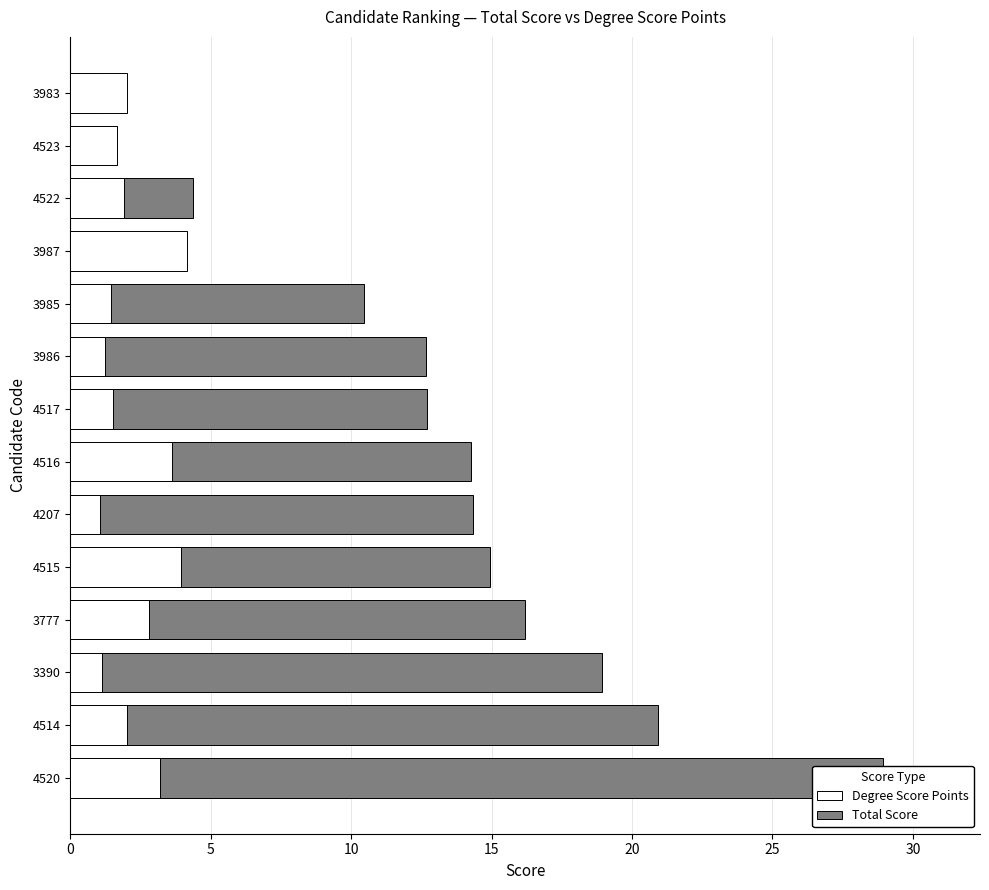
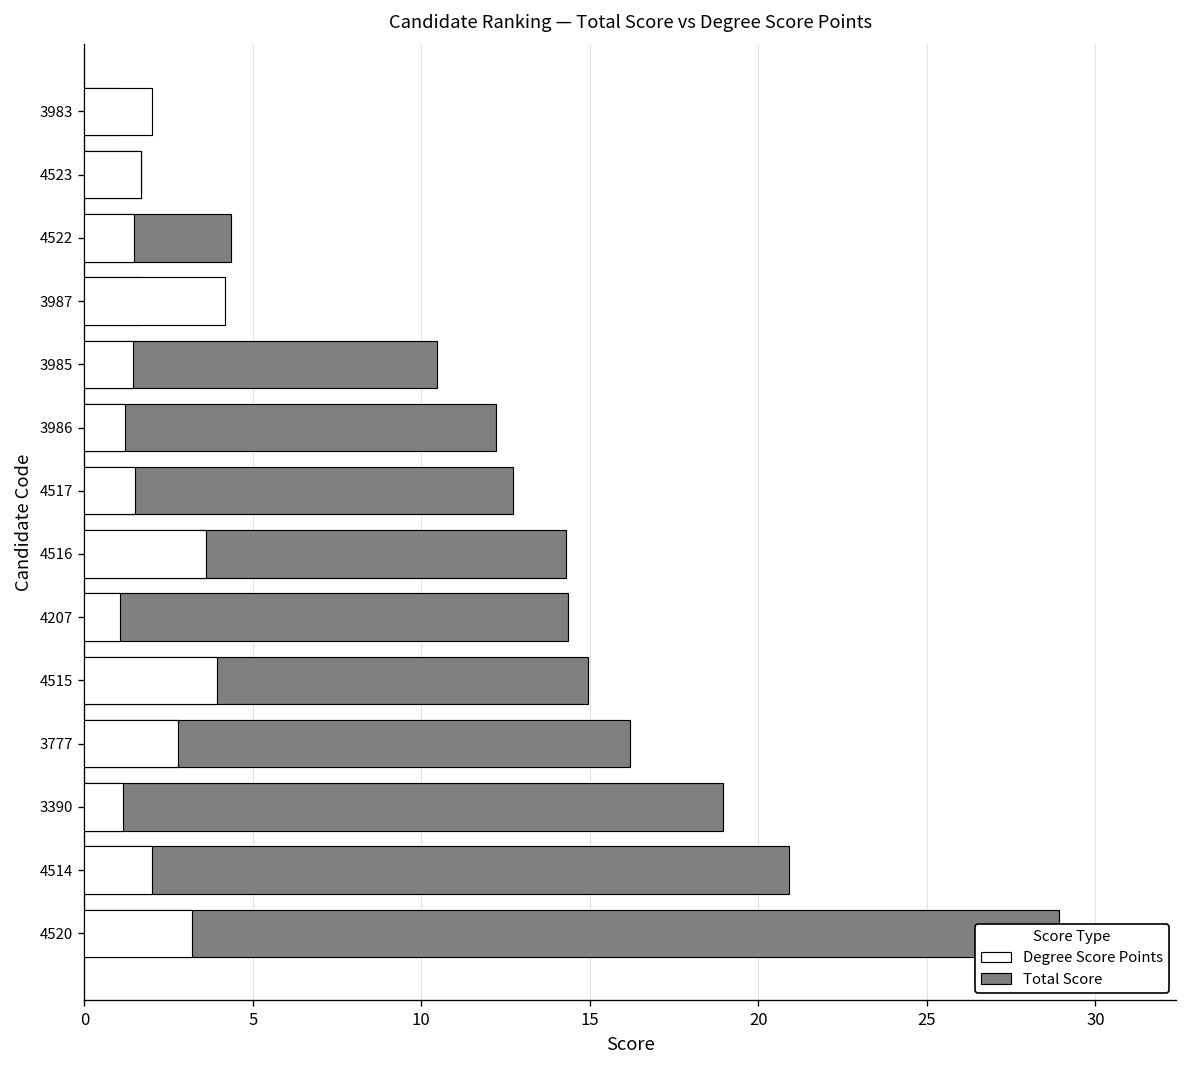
  {
    "Total Score": {
      "4523": 1.7,
      "4522": 4.4,
      "3985": 10.5,
-     "3986": 12.7,
+     "3986": 12.2,
      "4517": 12.7,
      "4516": 14.3,
      "4207": 14.4,
      "4515": 15.0,
      "3777": 16.2,
      "3390": 18.9,
      "4514": 20.9
    },
    "Degree Score Points": {
      "3983": 2.0,
      "4523": 1.7,
-     "4522": 1.9,
+     "4522": 1.5,
      "3987": 4.2
    }
  }
